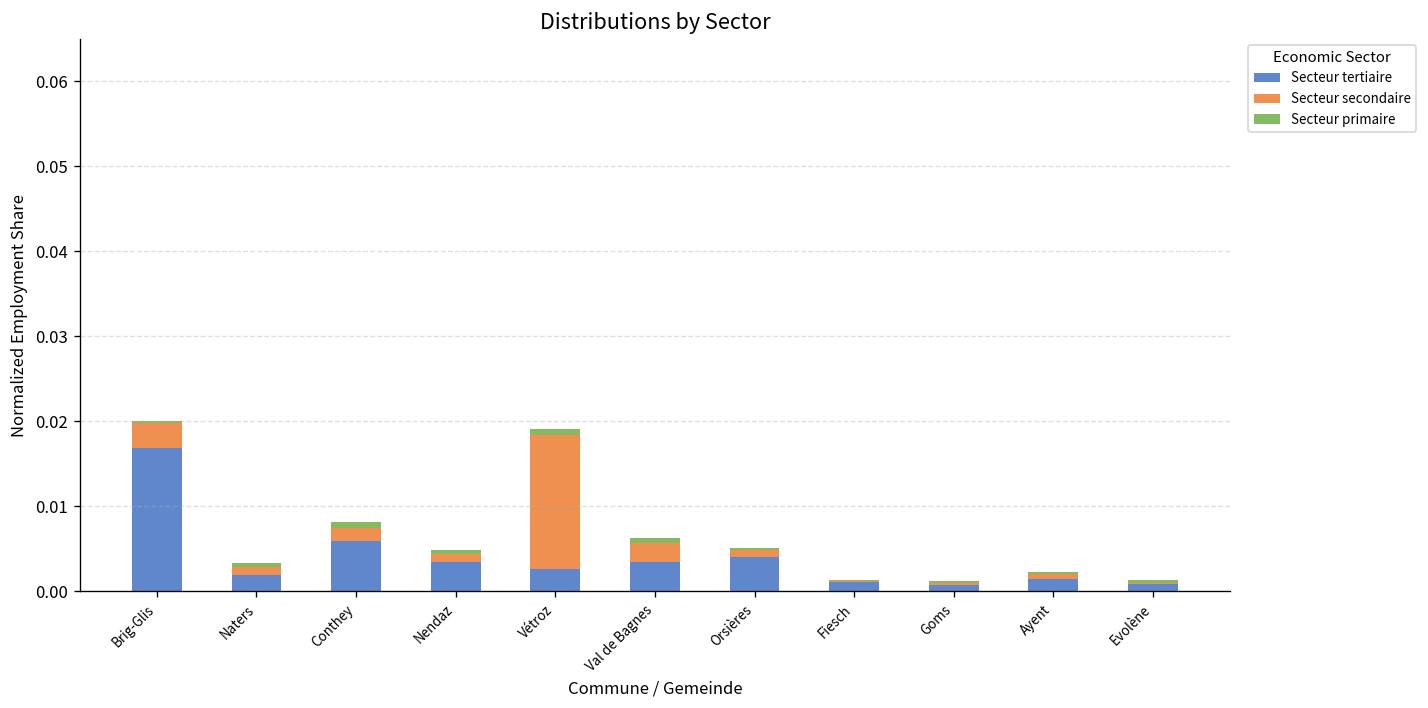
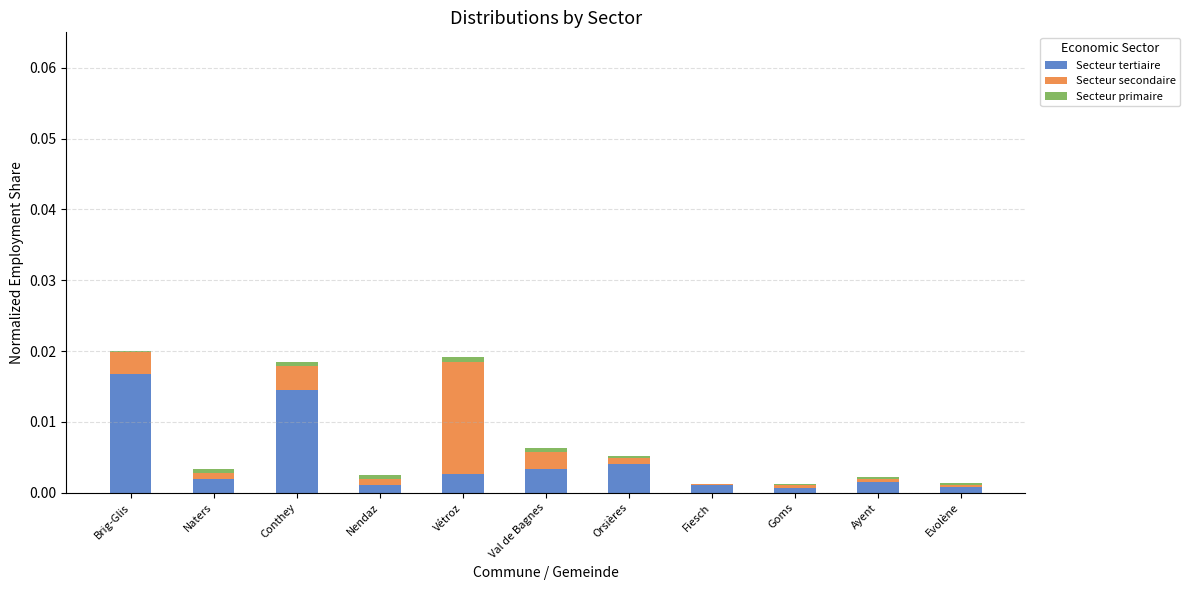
  {
    "Secteur tertiaire": {
      "Brig-Glis": 0.017,
      "Naters": 0.002,
-     "Conthey": 0.006,
-     "Nendaz": 0.003,
+     "Conthey": 0.014,
+     "Nendaz": 0.001,
      "Vétroz": 0.003,
      "Val de Bagnes": 0.003,
      "Orsières": 0.004,
      "Fiesch": 0.001,
      "Goms": 0.001,
      "Ayent": 0.001,
      "Evolène": 0.001
    },
    "Secteur secondaire": {
      "Brig-Glis": 0.003,
      "Naters": 0.001,
-     "Conthey": 0.002,
+     "Conthey": 0.003,
      "Nendaz": 0.001,
      "Vétroz": 0.016,
      "Val de Bagnes": 0.002,
      "Orsières": 0.001,
      "Ayent": 0.001
    },
    "Secteur primaire": {
      "Naters": 0.000,
      "Conthey": 0.001,
      "Nendaz": 0.001,
      "Vétroz": 0.001,
      "Val de Bagnes": 0.001
    }
  }
